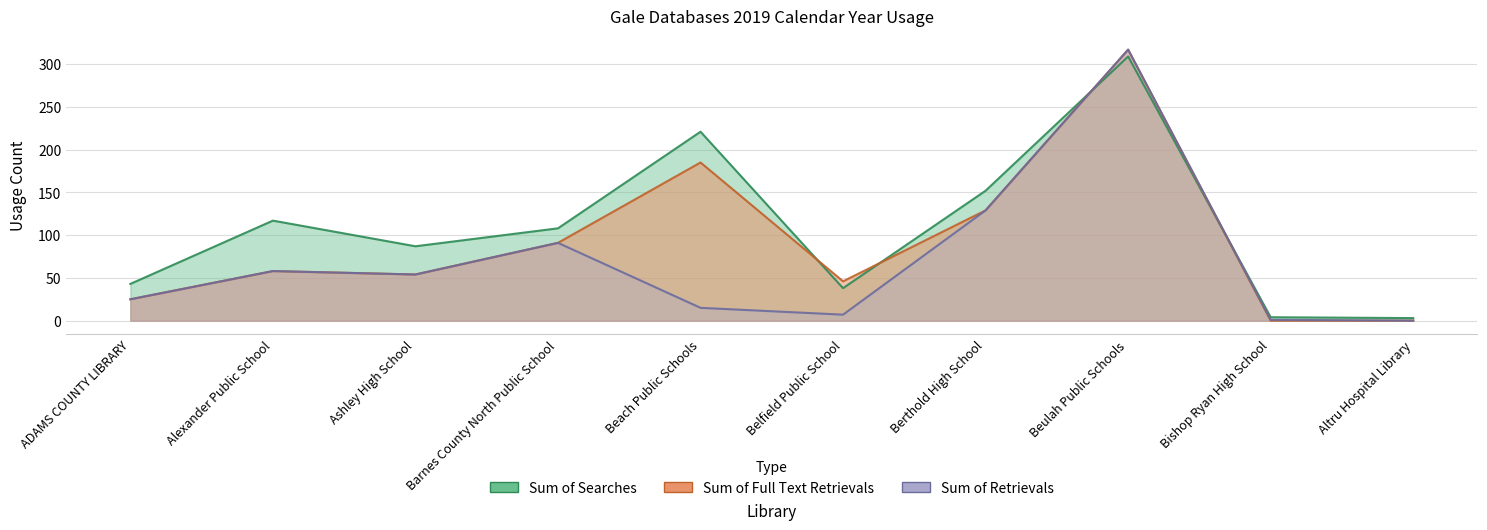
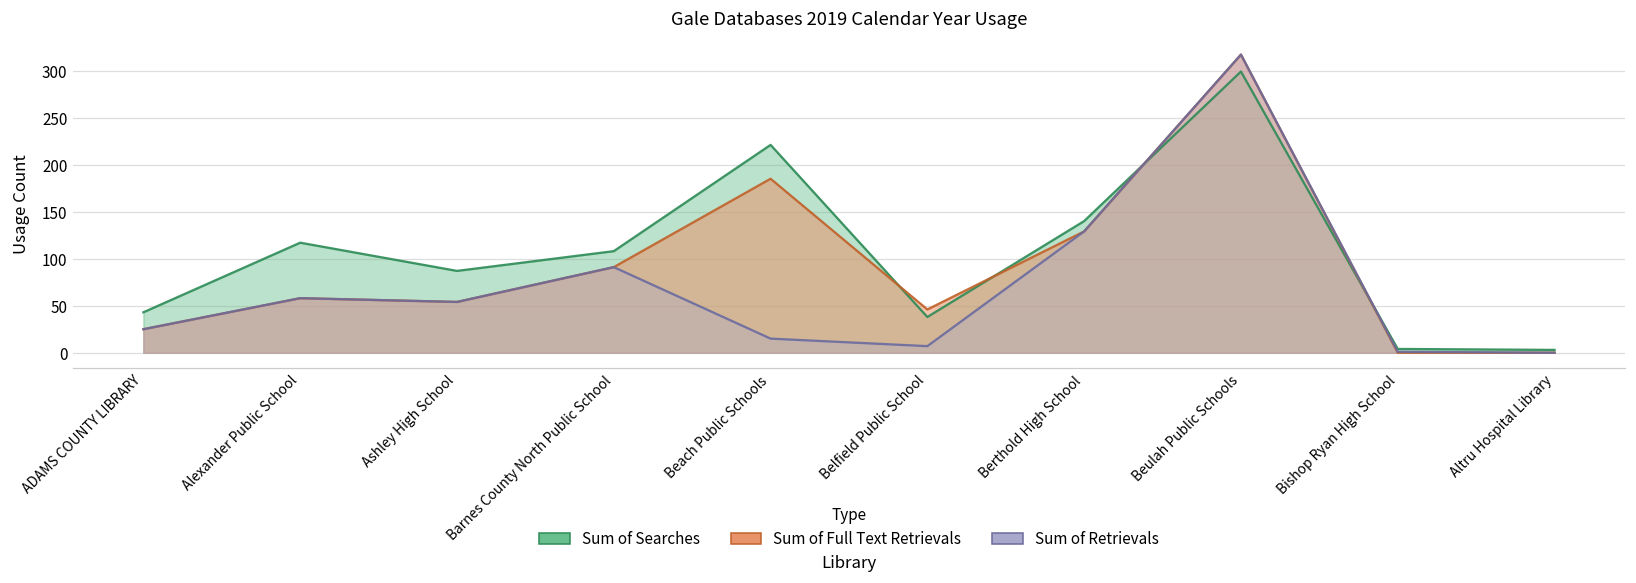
  {
    "Sum of Searches": {
      "ADAMS COUNTY LIBRARY": 40,
      "Alexander Public School": 120,
      "Ashley High School": 90,
      "Barnes County North Public School": 110,
      "Beach Public Schools": 220,
      "Belfield Public School": 40,
-     "Berthold High School": 150,
-     "Beulah Public Schools": 310,
+     "Berthold High School": 140,
+     "Beulah Public Schools": 300,
      "Bishop Ryan High School": 0
    },
    "Sum of Full Text Retrievals": {
      "Beach Public Schools": 190,
      "Belfield Public School": 50
    },
    "Sum of Retrievals": {
      "Beach Public Schools": 20,
      "Belfield Public School": 10
    }
  }
